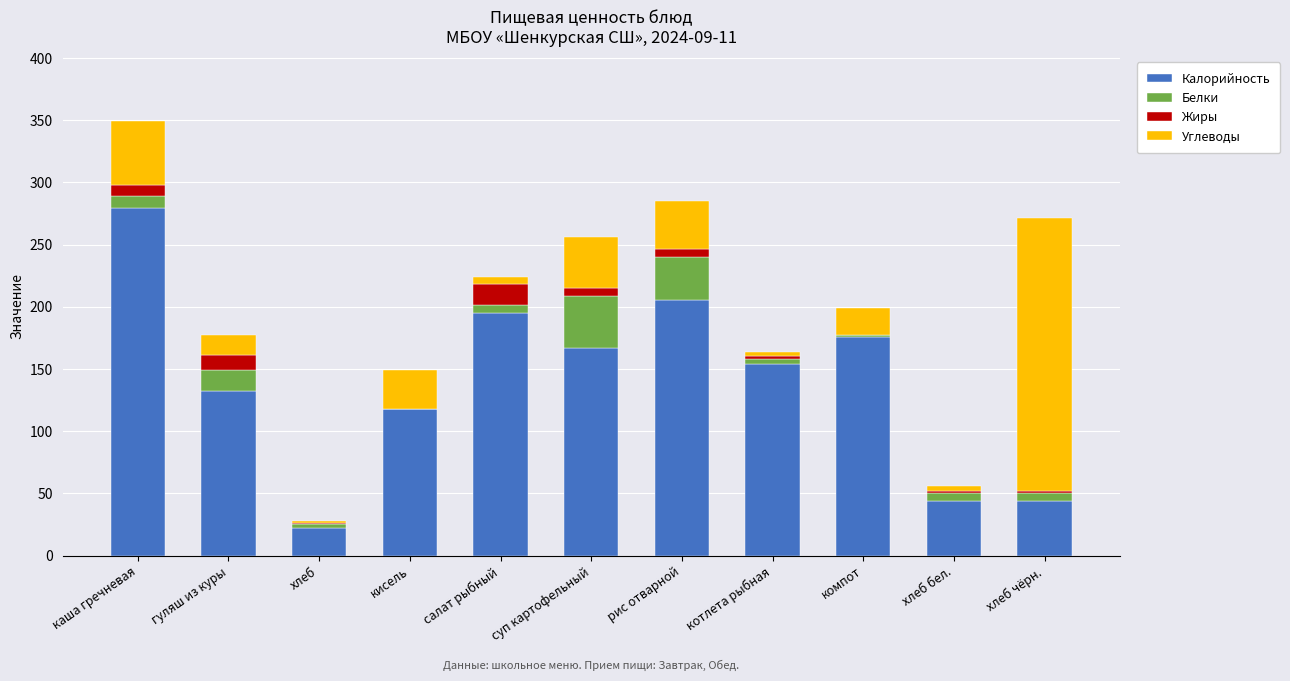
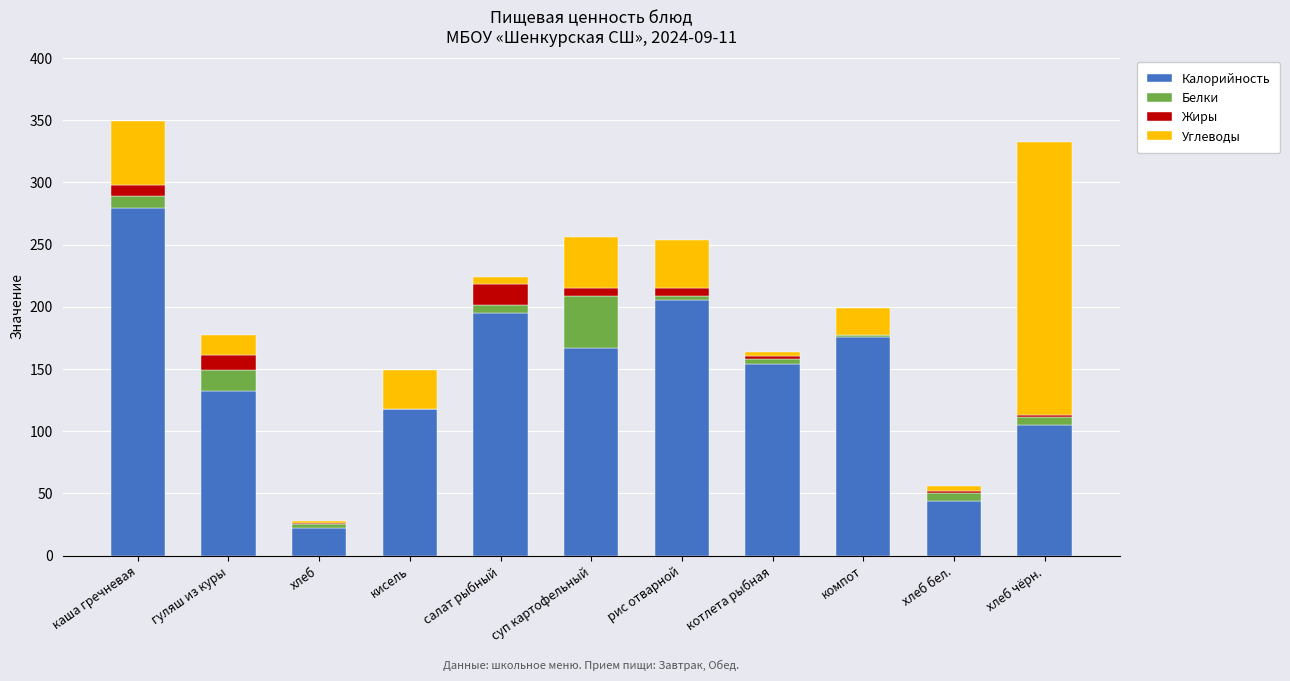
  {
    "Калорийность": {
      "каша гречневая": 279,
      "гуляш из куры": 132,
      "хлеб": 22,
      "кисель": 118,
      "салат рыбный": 195,
      "суп картофельный": 167,
      "рис отварной": 205,
      "котлета рыбная": 154,
      "компот": 176,
      "хлеб бел.": 44,
-     "хлеб чёрн.": 44
+     "хлеб чёрн.": 105
    },
    "Белки": {
      "каша гречневая": 10,
      "гуляш из куры": 17,
      "хлеб": 3,
      "кисель": 0,
      "салат рыбный": 6,
      "суп картофельный": 42,
-     "рис отварной": 35,
+     "рис отварной": 4,
      "котлета рыбная": 4,
      "хлеб бел.": 6,
      "хлеб чёрн.": 6
    },
    "Жиры": {
      "каша гречневая": 9,
      "гуляш из куры": 12,
      "кисель": 0,
      "салат рыбный": 17,
      "суп картофельный": 6,
      "рис отварной": 6,
      "компот": 0
    },
    "Углеводы": {
      "каша гречневая": 51,
      "гуляш из куры": 16,
      "кисель": 31,
      "салат рыбный": 6,
      "суп картофельный": 41,
      "рис отварной": 39,
      "котлета рыбная": 4,
      "компот": 22,
      "хлеб бел.": 4,
      "хлеб чёрн.": 219
    }
  }
